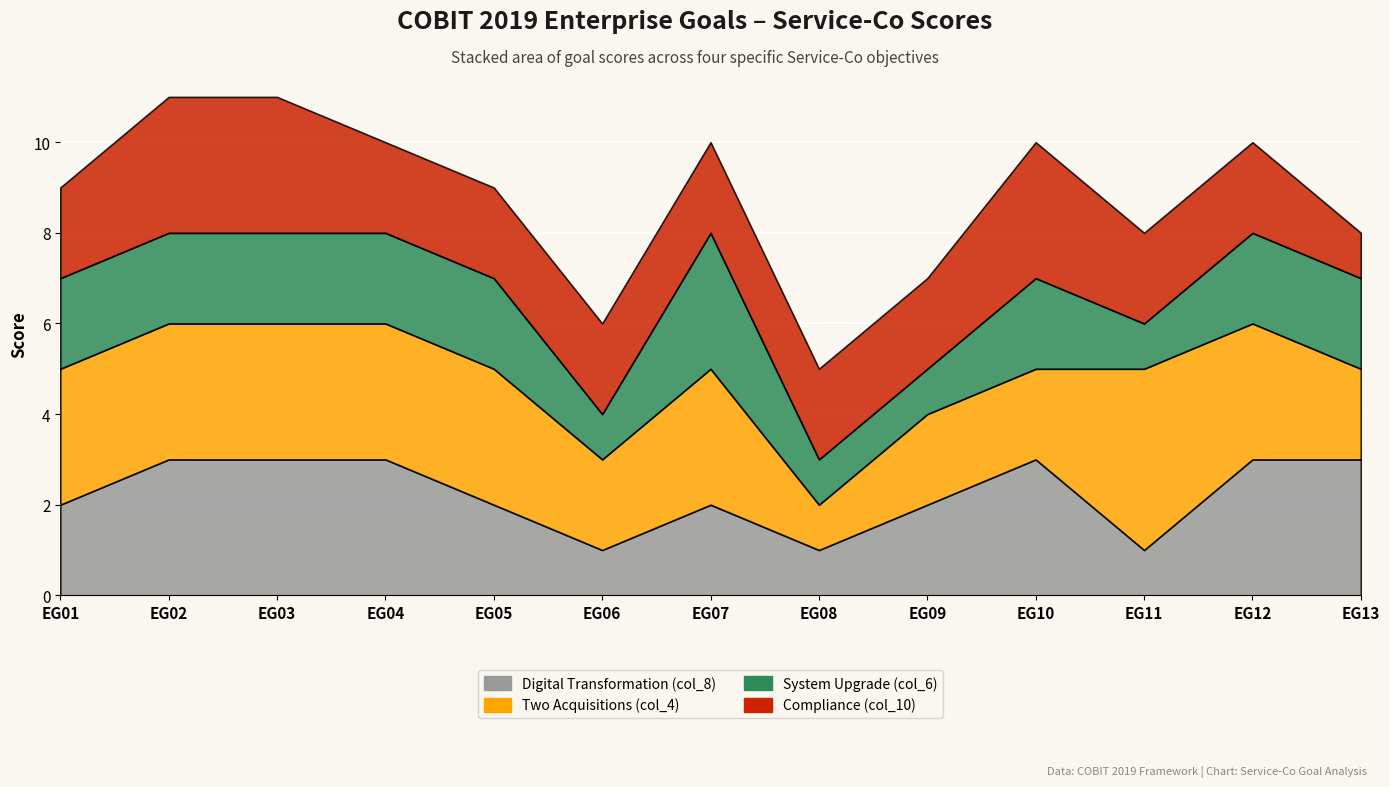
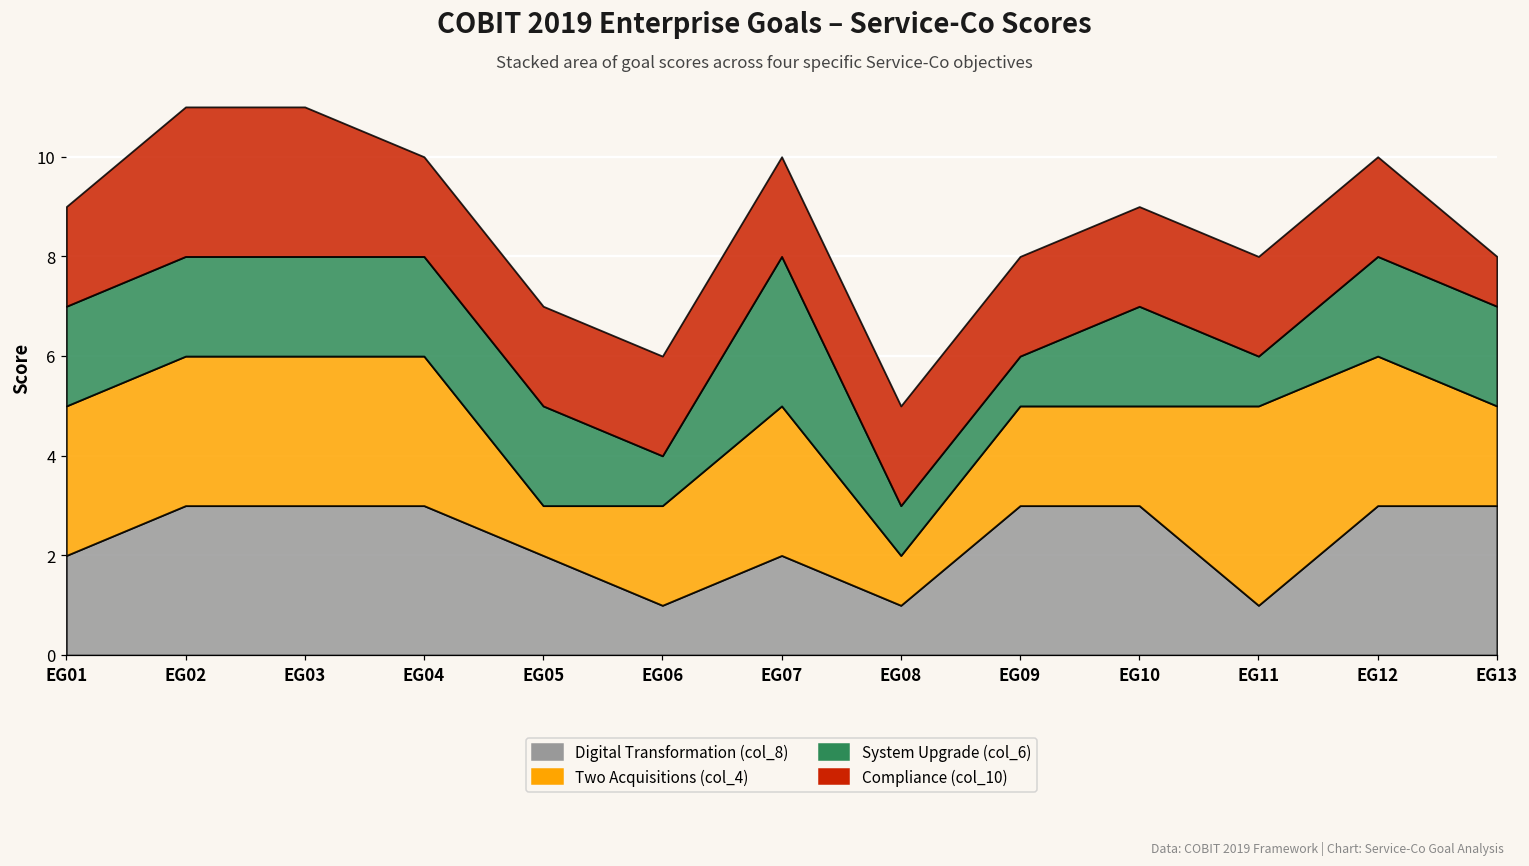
  {
    "Digital Transformation (col_8)": {
      "EG01": 2,
      "EG02": 3,
      "EG03": 3,
      "EG04": 3,
      "EG05": 2,
      "EG06": 1,
      "EG07": 2,
      "EG08": 1,
-     "EG09": 2,
+     "EG09": 3,
      "EG10": 3,
      "EG11": 1,
      "EG12": 3,
      "EG13": 3
    },
    "Two Acquisitions (col_4)": {
      "EG01": 3,
      "EG02": 3,
      "EG03": 3,
      "EG04": 3,
-     "EG05": 3,
+     "EG05": 1,
      "EG06": 2,
      "EG07": 3,
      "EG08": 1,
      "EG09": 2,
      "EG10": 2,
      "EG11": 4,
      "EG12": 3,
      "EG13": 2
    },
    "System Upgrade (col_6)": {
      "EG01": 2,
      "EG02": 2,
      "EG03": 2,
      "EG04": 2,
      "EG05": 2,
      "EG06": 1,
      "EG07": 3,
      "EG08": 1,
      "EG09": 1,
      "EG10": 2,
      "EG11": 1,
      "EG12": 2,
      "EG13": 2
    },
    "Compliance (col_10)": {
      "EG01": 2,
      "EG02": 3,
      "EG03": 3,
      "EG04": 2,
      "EG05": 2,
      "EG06": 2,
      "EG07": 2,
      "EG08": 2,
      "EG09": 2,
-     "EG10": 3,
+     "EG10": 2,
      "EG11": 2,
      "EG12": 2,
      "EG13": 1
    }
  }
